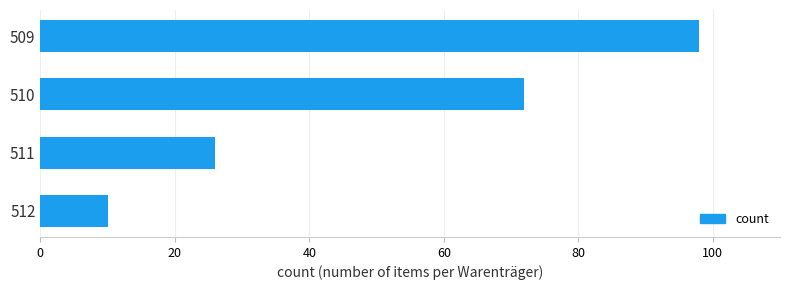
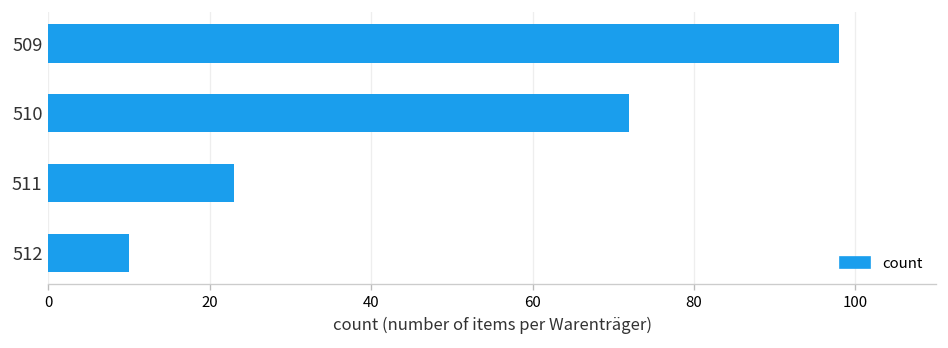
  {
    "509": 98,
    "510": 72,
-   "511": 26,
+   "511": 23,
    "512": 10
  }
